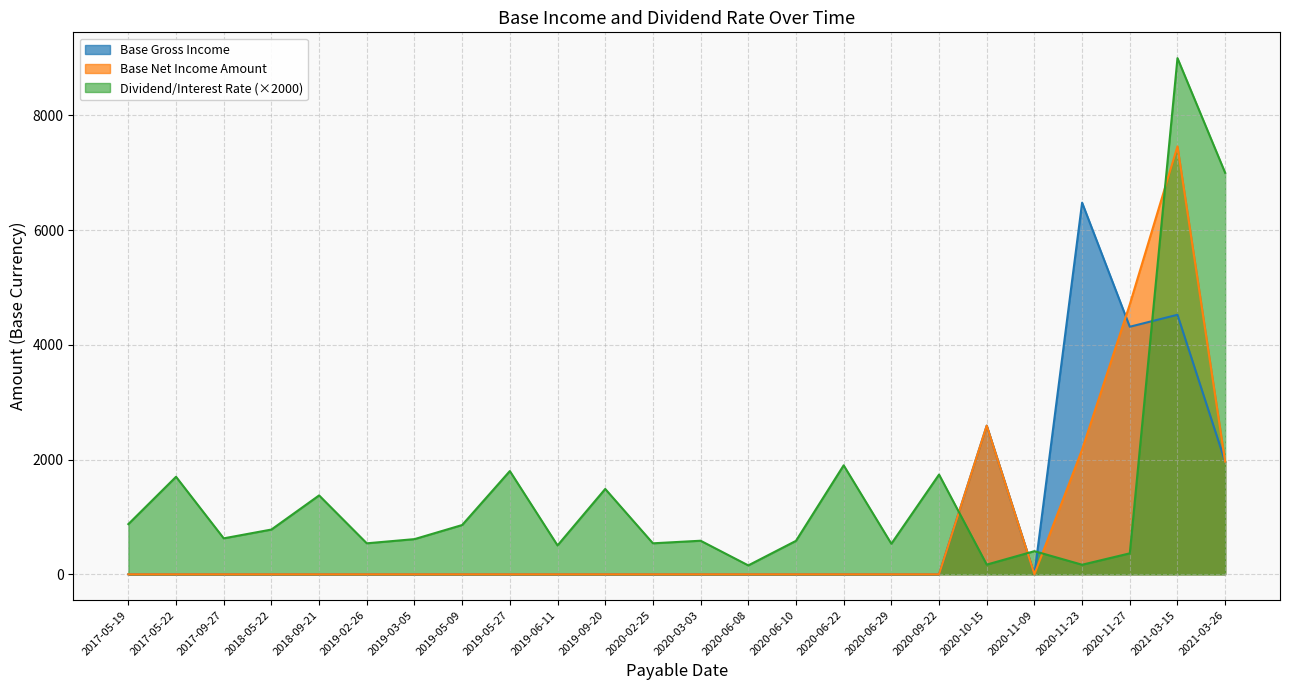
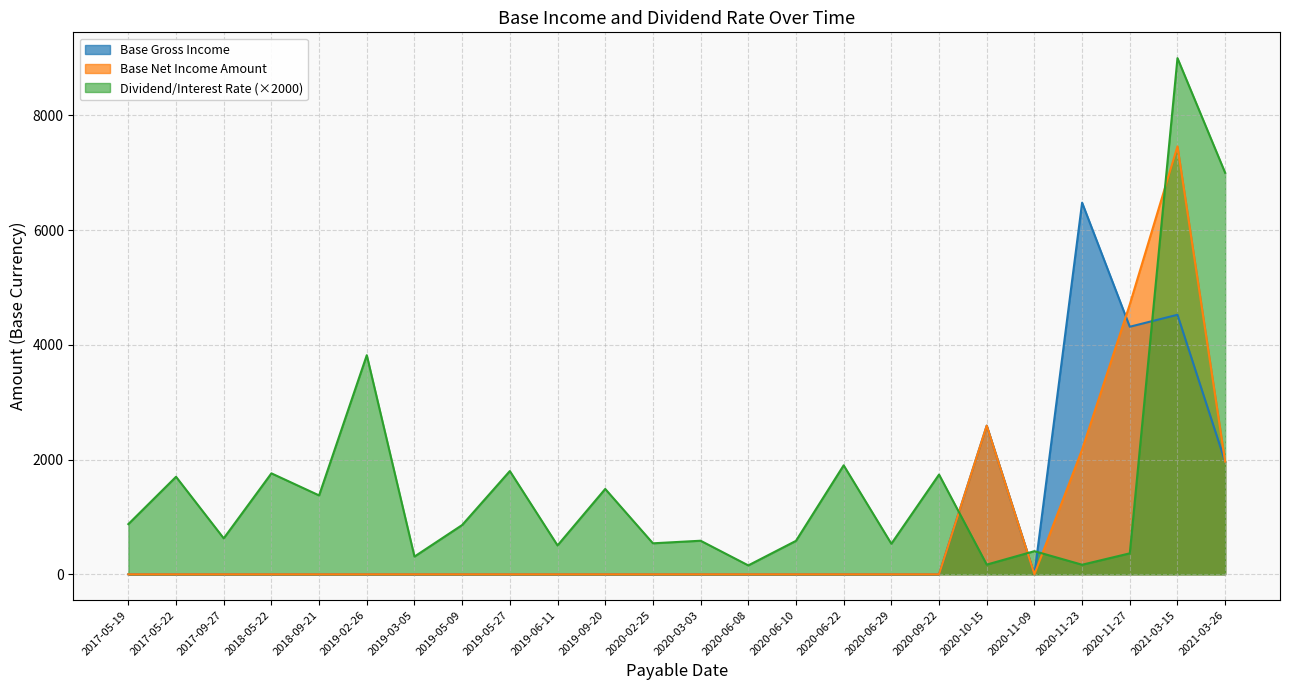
  {
    "Base Gross Income": {
      "2020-11-23": 6500,
      "2020-11-27": 4300,
      "2021-03-15": 4500
    },
    "Base Net Income Amount": {
      "2020-11-23": 2200,
      "2020-11-27": 4700,
      "2021-03-15": 7500
    },
    "Dividend/Interest Rate (×2000)": {
      "2017-05-19": 900,
      "2017-05-22": 1700,
      "2017-09-27": 600,
-     "2018-05-22": 800,
+     "2018-05-22": 1800,
      "2018-09-21": 1400,
-     "2019-02-26": 500,
-     "2019-03-05": 600,
+     "2019-02-26": 3800,
+     "2019-03-05": 300,
      "2019-05-09": 900,
      "2019-05-27": 1800,
      "2019-06-11": 500,
      "2019-09-20": 1500,
      "2020-02-25": 500,
      "2020-03-03": 600,
      "2020-06-08": 200,
      "2020-06-10": 600,
      "2020-06-22": 1900,
      "2020-06-29": 500,
      "2020-09-22": 1700,
      "2020-10-15": 200,
      "2020-11-09": 400,
      "2020-11-23": 200,
      "2020-11-27": 400,
      "2021-03-15": 9000,
      "2021-03-26": 7000
    }
  }
